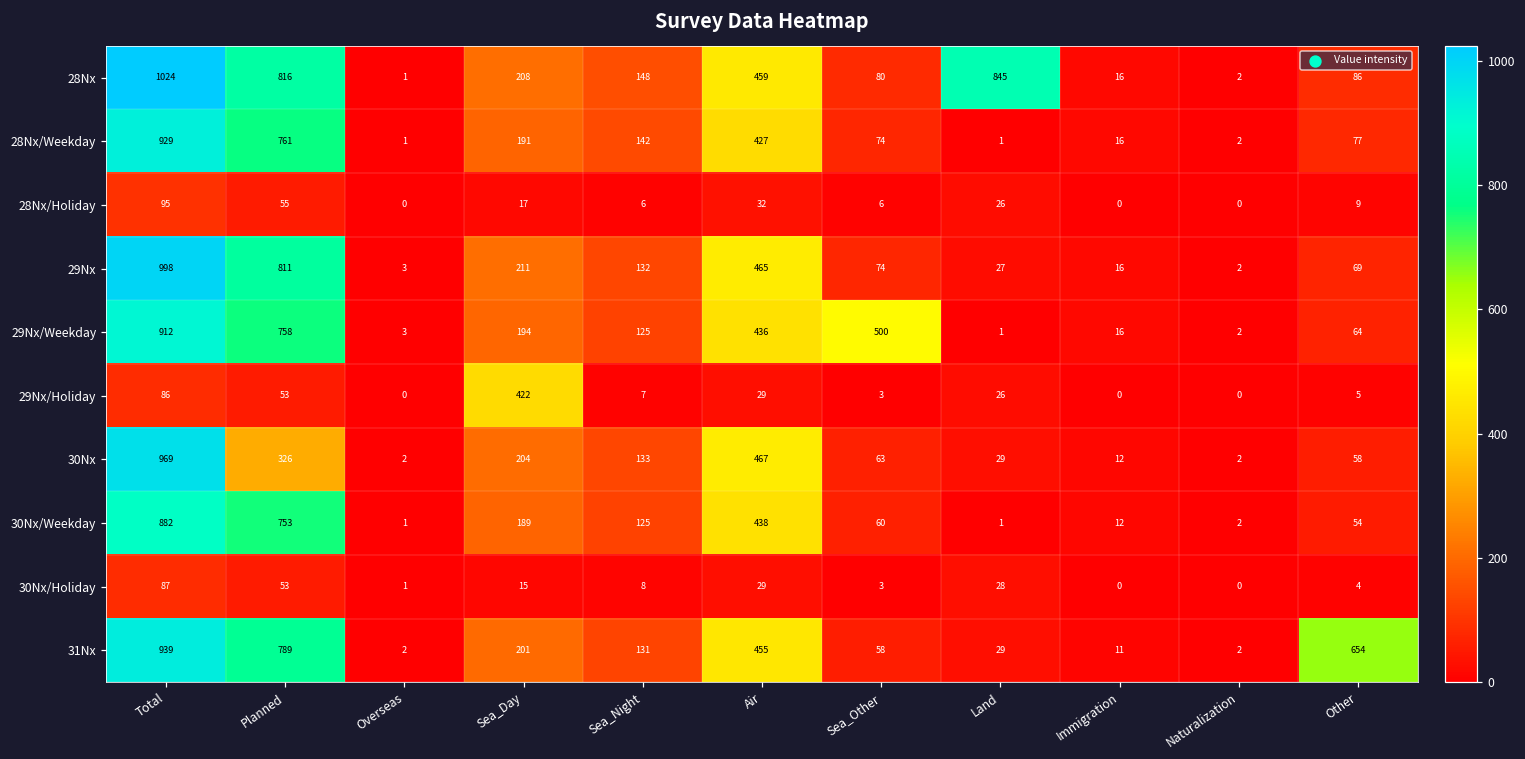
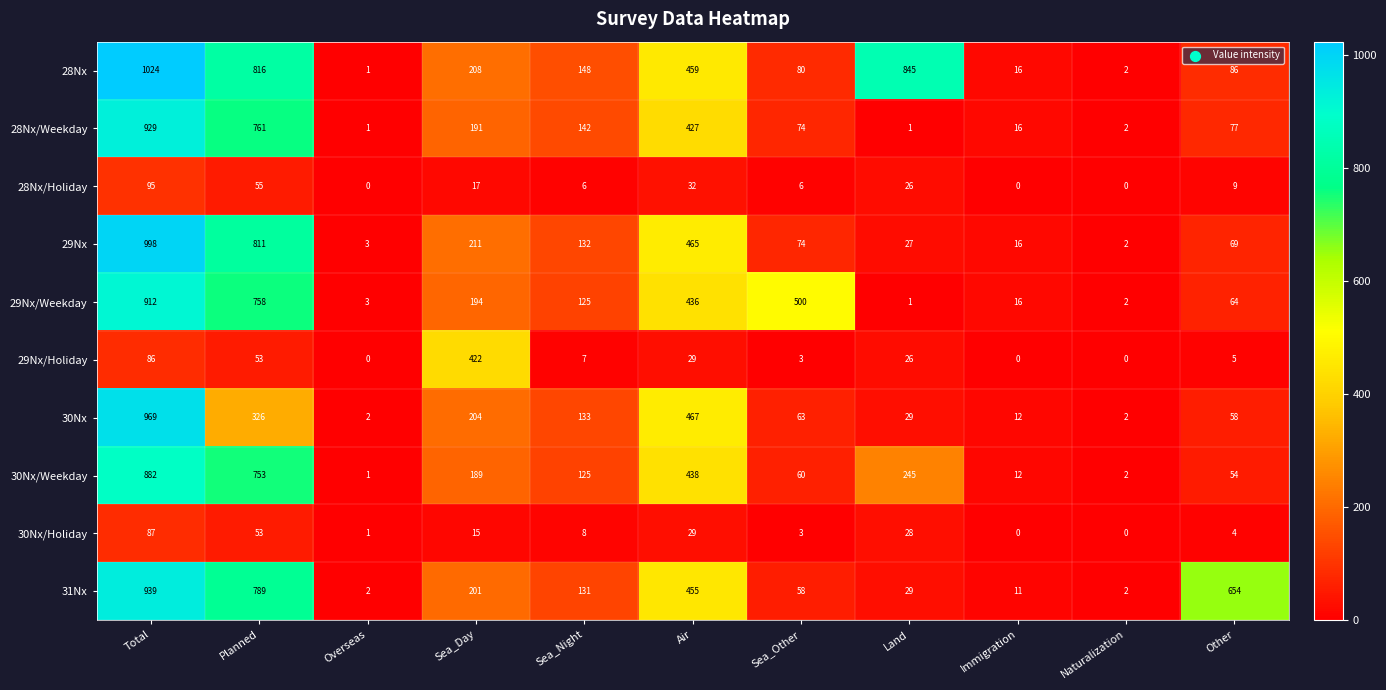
  {
    "28Nx": {
      "Total": 1024,
      "Planned": 816,
      "Overseas": 1,
      "Sea_Day": 208,
      "Sea_Night": 148,
      "Air": 459,
      "Sea_Other": 80,
      "Land": 845,
      "Immigration": 16,
      "Naturalization": 2,
      "Other": 86
    },
    "28Nx/Weekday": {
      "Total": 929,
      "Planned": 761,
      "Overseas": 1,
      "Sea_Day": 191,
      "Sea_Night": 142,
      "Air": 427,
      "Sea_Other": 74,
      "Land": 1,
      "Immigration": 16,
      "Naturalization": 2,
      "Other": 77
    },
    "28Nx/Holiday": {
      "Total": 95,
      "Planned": 55,
      "Overseas": 0,
      "Sea_Day": 17,
      "Sea_Night": 6,
      "Air": 32,
      "Sea_Other": 6,
      "Land": 26,
      "Immigration": 0,
      "Naturalization": 0,
      "Other": 9
    },
    "29Nx": {
      "Total": 998,
      "Planned": 811,
      "Overseas": 3,
      "Sea_Day": 211,
      "Sea_Night": 132,
      "Air": 465,
      "Sea_Other": 74,
      "Land": 27,
      "Immigration": 16,
      "Naturalization": 2,
      "Other": 69
    },
    "29Nx/Weekday": {
      "Total": 912,
      "Planned": 758,
      "Overseas": 3,
      "Sea_Day": 194,
      "Sea_Night": 125,
      "Air": 436,
      "Sea_Other": 500,
      "Land": 1,
      "Immigration": 16,
      "Naturalization": 2,
      "Other": 64
    },
    "29Nx/Holiday": {
      "Total": 86,
      "Planned": 53,
      "Overseas": 0,
      "Sea_Day": 422,
      "Sea_Night": 7,
      "Air": 29,
      "Sea_Other": 3,
      "Land": 26,
      "Immigration": 0,
      "Naturalization": 0,
      "Other": 5
    },
    "30Nx": {
      "Total": 969,
      "Planned": 326,
      "Overseas": 2,
      "Sea_Day": 204,
      "Sea_Night": 133,
      "Air": 467,
      "Sea_Other": 63,
      "Land": 29,
      "Immigration": 12,
      "Naturalization": 2,
      "Other": 58
    },
    "30Nx/Weekday": {
      "Total": 882,
      "Planned": 753,
      "Overseas": 1,
      "Sea_Day": 189,
      "Sea_Night": 125,
      "Air": 438,
      "Sea_Other": 60,
-     "Land": 1,
+     "Land": 245,
      "Immigration": 12,
      "Naturalization": 2,
      "Other": 54
    },
    "30Nx/Holiday": {
      "Total": 87,
      "Planned": 53,
      "Overseas": 1,
      "Sea_Day": 15,
      "Sea_Night": 8,
      "Air": 29,
      "Sea_Other": 3,
      "Land": 28,
      "Immigration": 0,
      "Naturalization": 0,
      "Other": 4
    },
    "31Nx": {
      "Total": 939,
      "Planned": 789,
      "Overseas": 2,
      "Sea_Day": 201,
      "Sea_Night": 131,
      "Air": 455,
      "Sea_Other": 58,
      "Land": 29,
      "Immigration": 11,
      "Naturalization": 2,
      "Other": 654
    }
  }
